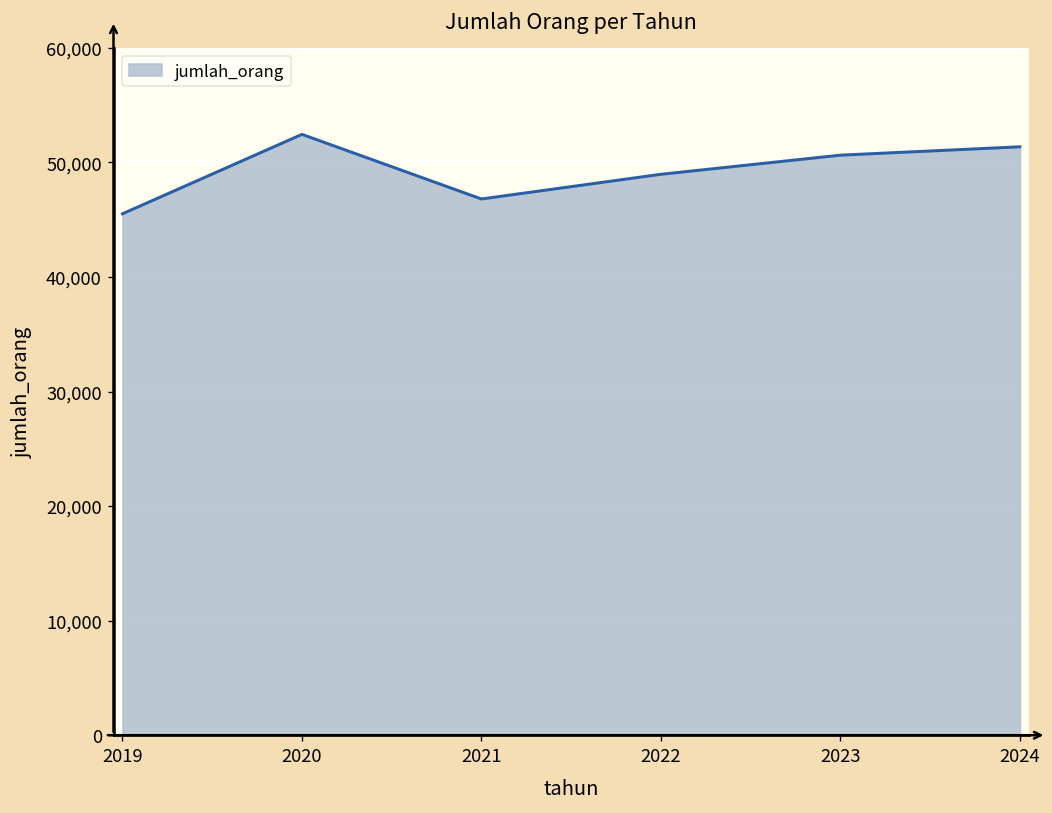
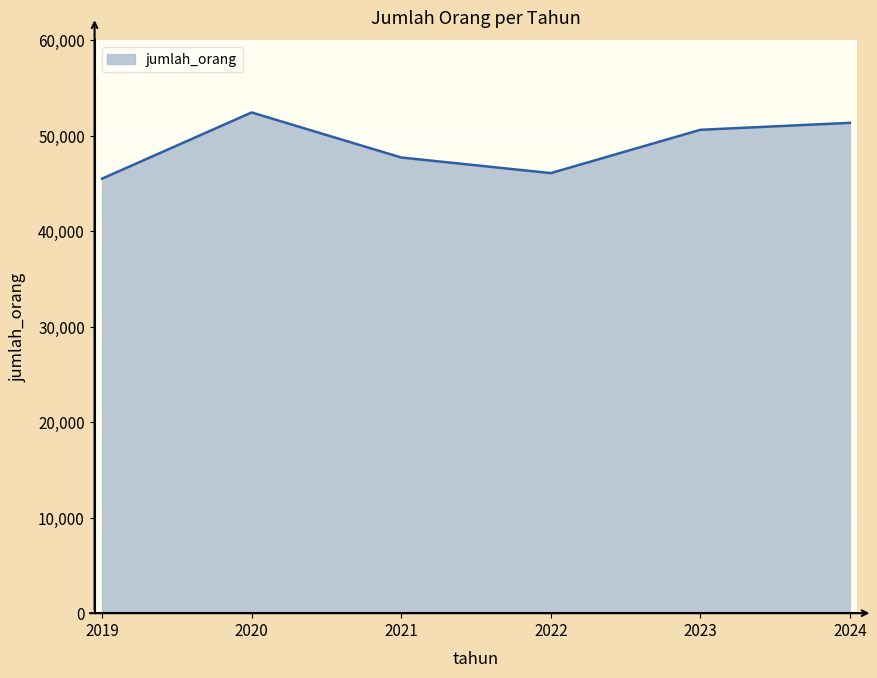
  {
    "2019": "46,000",
    "2020": "52,000",
-   "2021": "47,000",
-   "2022": "49,000",
+   "2021": "48,000",
+   "2022": "46,000",
    "2023": "51,000",
    "2024": "51,000"
  }
